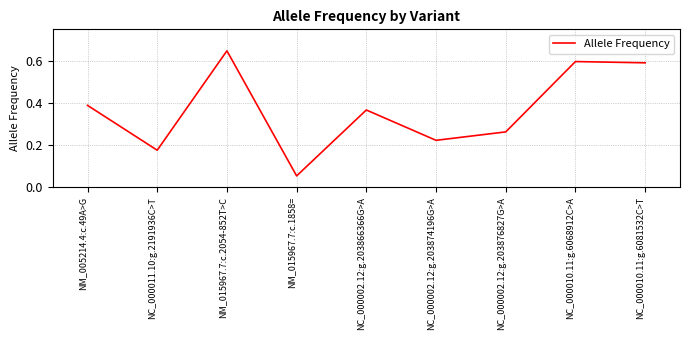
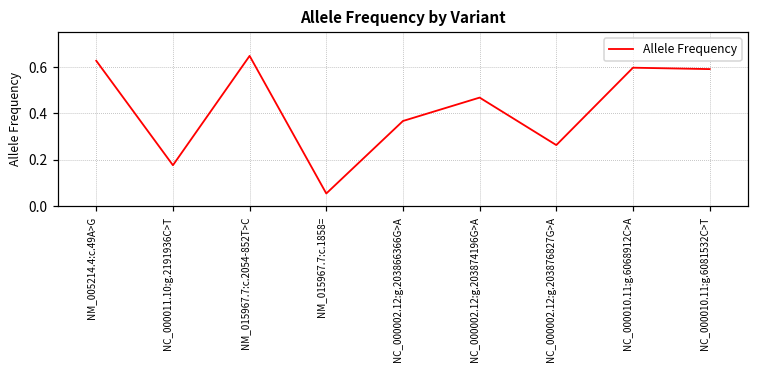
  {
-   "NM_005214.4:c.49A>G": 0.39,
+   "NM_005214.4:c.49A>G": 0.63,
    "NC_000011.10:g.2191936C>T": 0.18,
    "NM_015967.7:c.2054-852T>C": 0.65,
    "NM_015967.7:c.1858=": 0.05,
    "NC_000002.12:g.203866366G>A": 0.37,
-   "NC_000002.12:g.203874196G>A": 0.22,
+   "NC_000002.12:g.203874196G>A": 0.47,
    "NC_000002.12:g.203876827G>A": 0.26,
    "NC_000010.11:g.6068912C>A": 0.60,
    "NC_000010.11:g.6081532C>T": 0.59
  }
